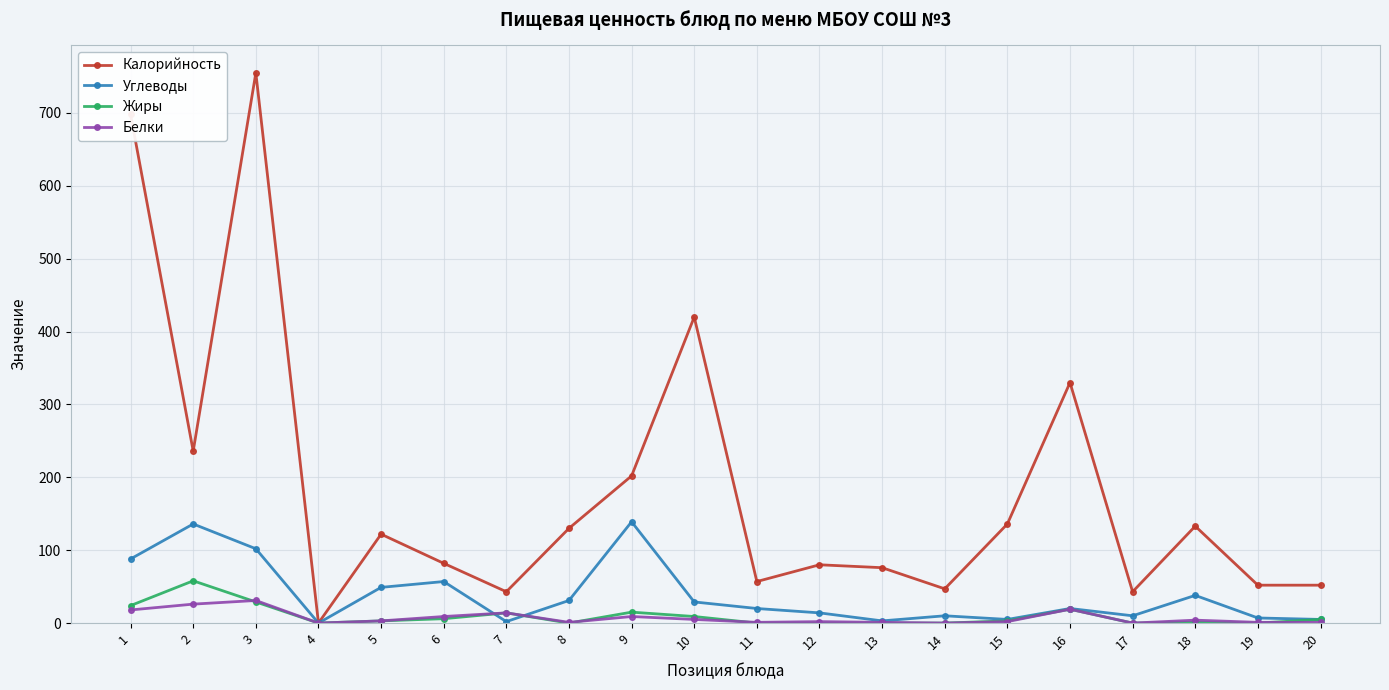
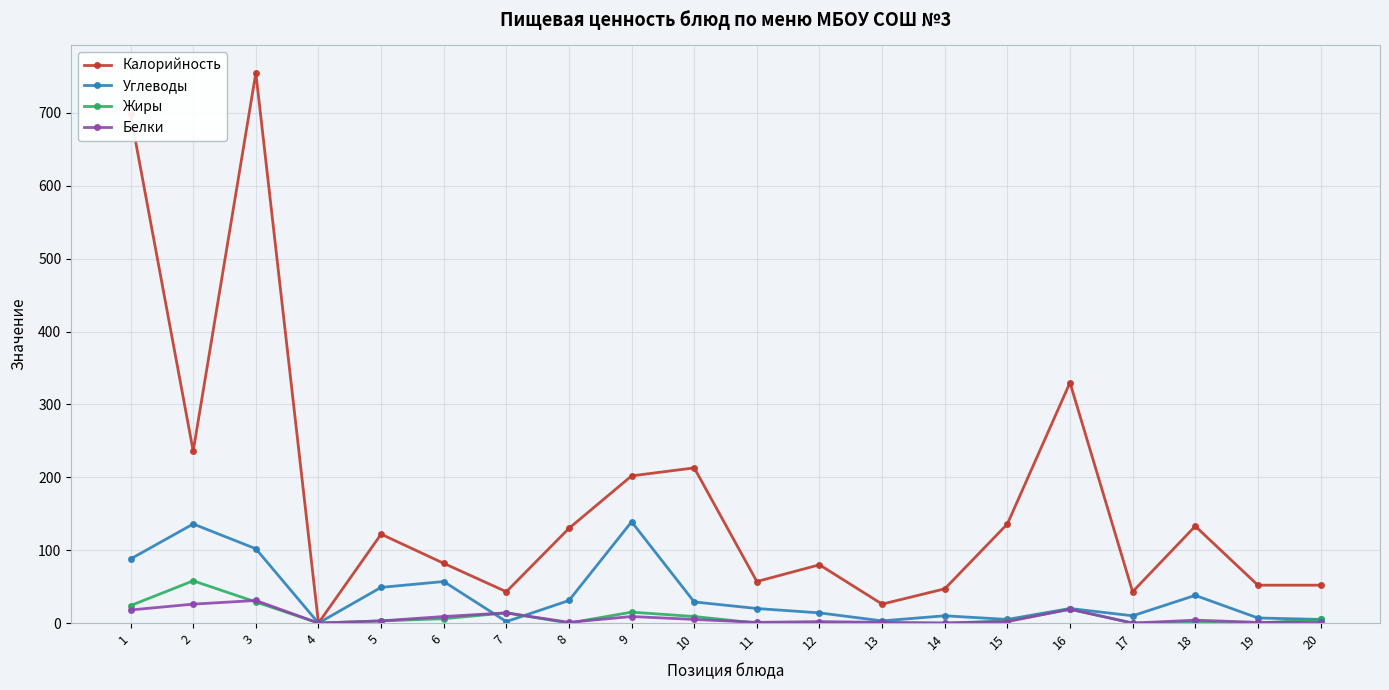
  {
    "Калорийность": {
      "2": 240,
      "3": 760,
      "5": 120,
      "6": 80,
      "7": 40,
      "8": 130,
      "9": 200,
-     "10": 420,
+     "10": 210,
      "11": 60,
      "12": 80,
-     "13": 80,
+     "13": 30,
      "14": 50,
      "15": 140,
      "16": 330,
      "17": 40,
      "18": 130,
      "19": 50,
      "20": 50
    },
    "Углеводы": {
      "1": 90,
      "2": 140,
      "3": 100,
      "5": 50,
      "6": 60,
      "7": 0,
      "8": 30,
      "9": 140,
      "10": 30,
      "11": 20,
      "12": 10,
      "14": 10,
      "17": 10,
      "18": 40,
      "19": 10
    },
    "Жиры": {
      "1": 20,
      "2": 60,
      "9": 20,
      "10": 10
    },
    "Белки": {
      "1": 20,
      "2": 30,
      "9": 10,
      "10": 10,
      "20": 0
    }
  }
